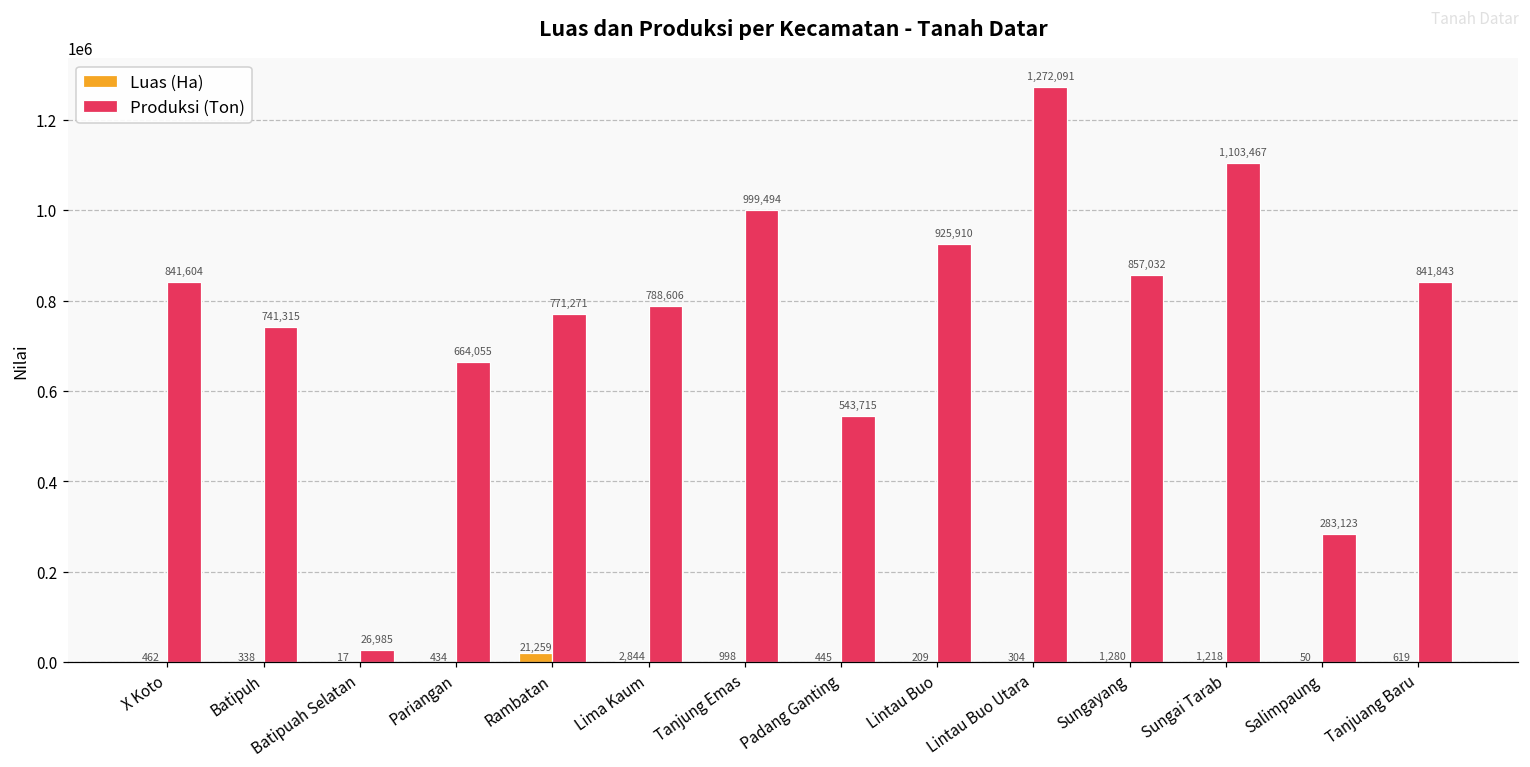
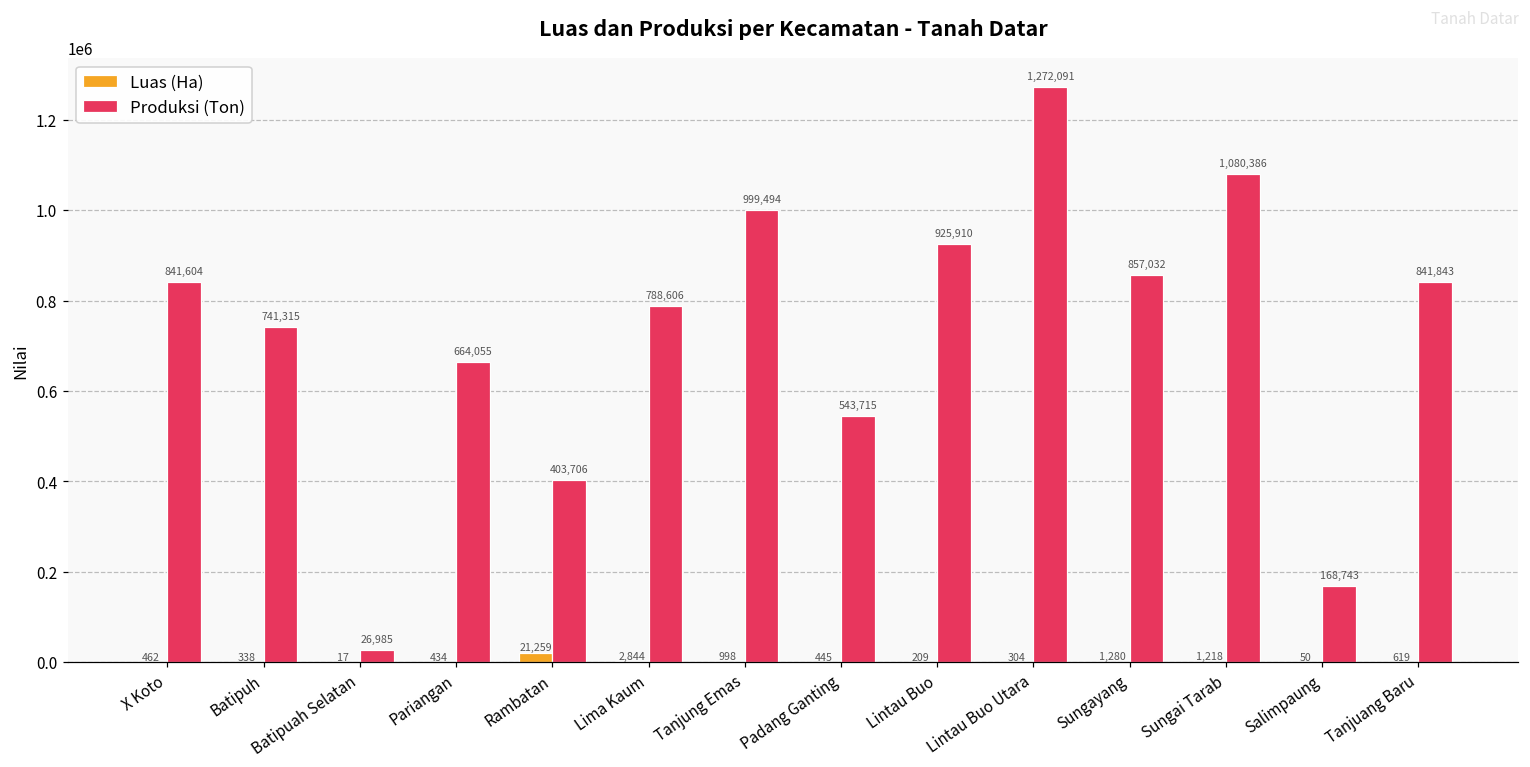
  {
    "Luas (Ha)": {
      "X Koto": "462",
      "Batipuh": "338",
      "Batipuah Selatan": "17",
      "Pariangan": "434",
      "Rambatan": "21,259",
      "Lima Kaum": "2,844",
      "Tanjung Emas": "998",
      "Padang Ganting": "445",
      "Lintau Buo": "209",
      "Lintau Buo Utara": "304",
      "Sungayang": "1,280",
      "Sungai Tarab": "1,218",
      "Salimpaung": "50",
      "Tanjuang Baru": "619"
    },
    "Produksi (Ton)": {
      "X Koto": "841,604",
      "Batipuh": "741,315",
      "Batipuah Selatan": "26,985",
      "Pariangan": "664,055",
-     "Rambatan": "771,271",
+     "Rambatan": "403,706",
      "Lima Kaum": "788,606",
      "Tanjung Emas": "999,494",
      "Padang Ganting": "543,715",
      "Lintau Buo": "925,910",
      "Lintau Buo Utara": "1,272,091",
      "Sungayang": "857,032",
-     "Sungai Tarab": "1,103,467",
-     "Salimpaung": "283,123",
+     "Sungai Tarab": "1,080,386",
+     "Salimpaung": "168,743",
      "Tanjuang Baru": "841,843"
    }
  }
